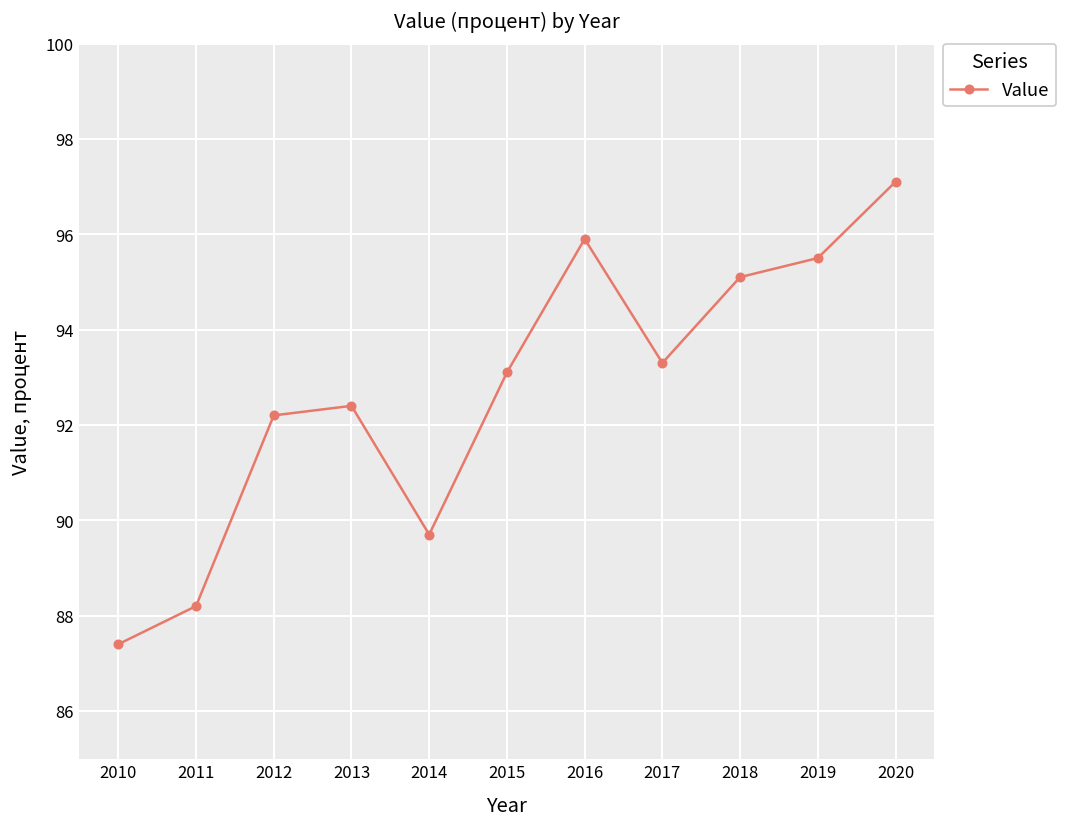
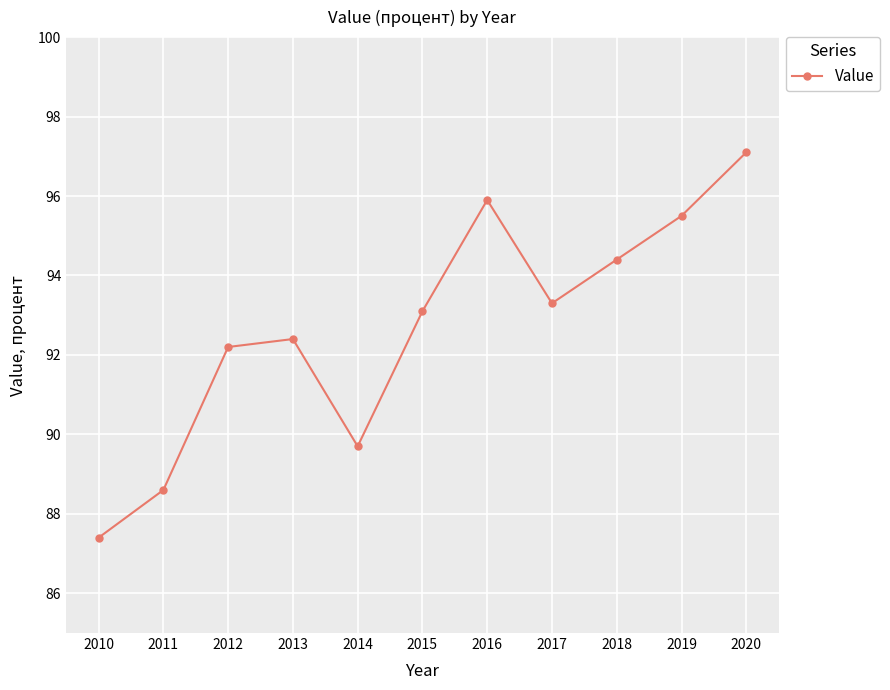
  {
    "2010": 87.4,
-   "2011": 88.2,
+   "2011": 88.6,
    "2012": 92.2,
    "2013": 92.4,
    "2014": 89.7,
    "2015": 93.1,
    "2016": 95.9,
    "2017": 93.3,
-   "2018": 95.1,
+   "2018": 94.4,
    "2019": 95.5,
    "2020": 97.1
  }
